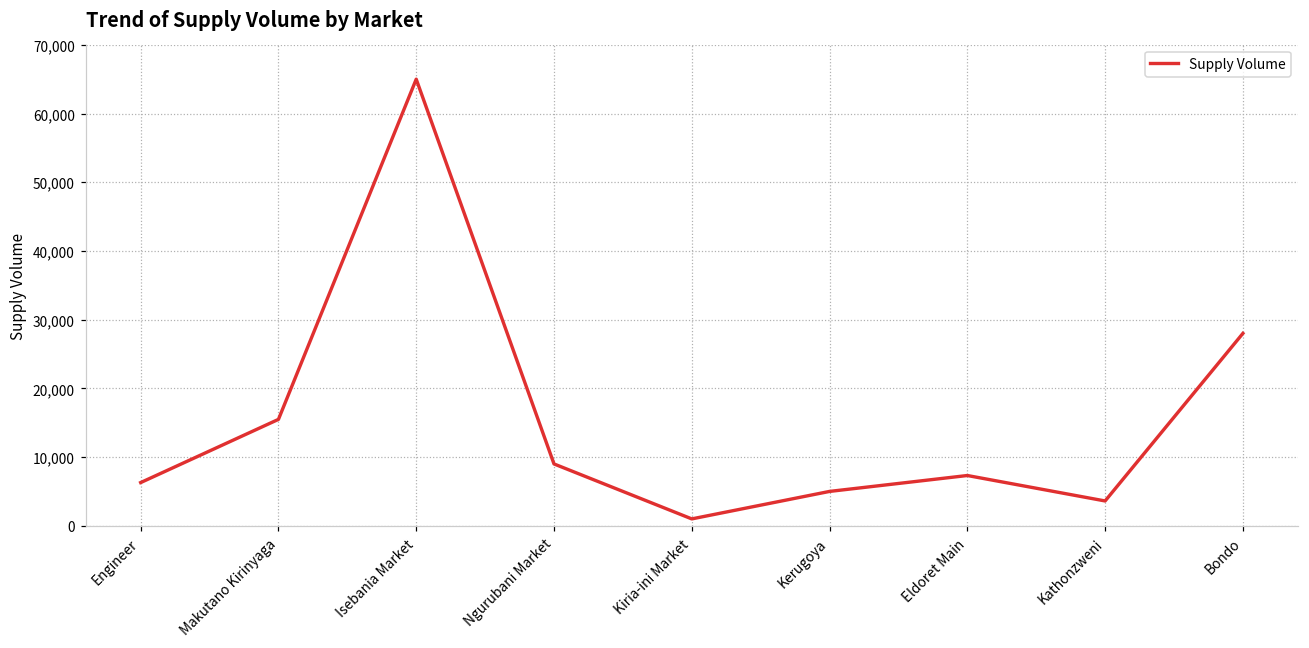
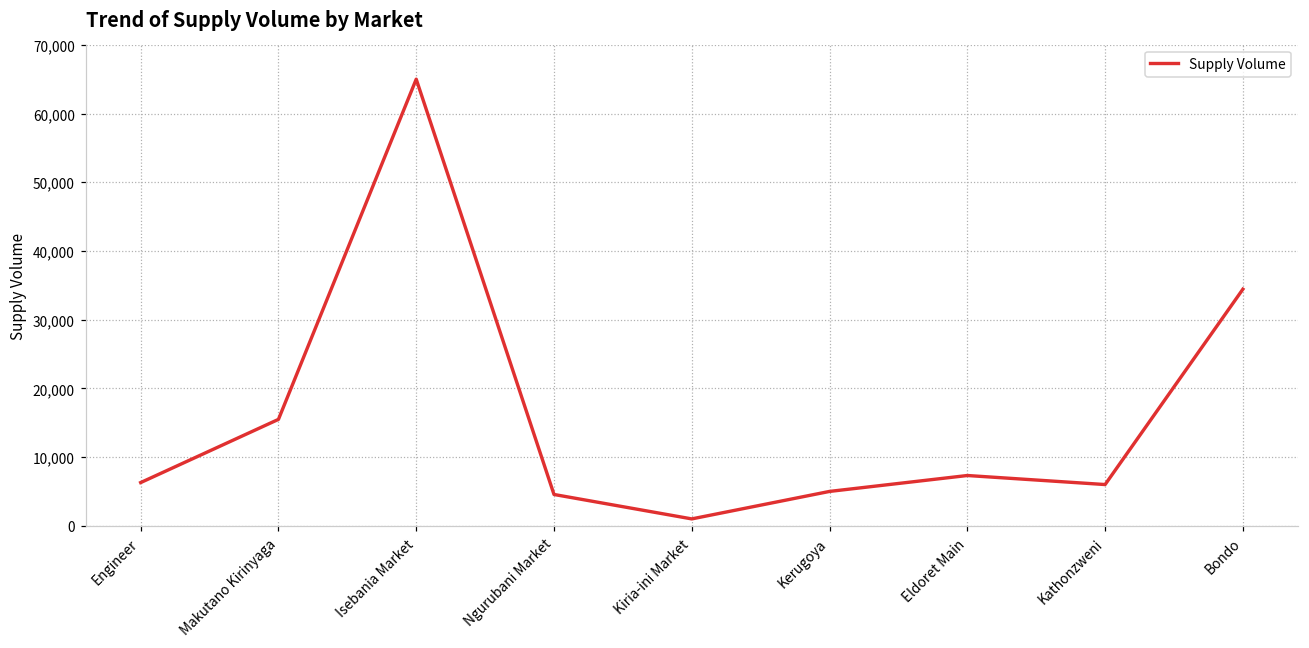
  {
    "Engineer": "6,000",
    "Makutano Kirinyaga": "15,000",
    "Isebania Market": "65,000",
-   "Ngurubani Market": "9,000",
+   "Ngurubani Market": "5,000",
    "Kiria-ini Market": "1,000",
    "Kerugoya": "5,000",
    "Eldoret Main": "7,000",
-   "Kathonzweni": "4,000",
-   "Bondo": "28,000"
+   "Kathonzweni": "6,000",
+   "Bondo": "34,000"
  }
